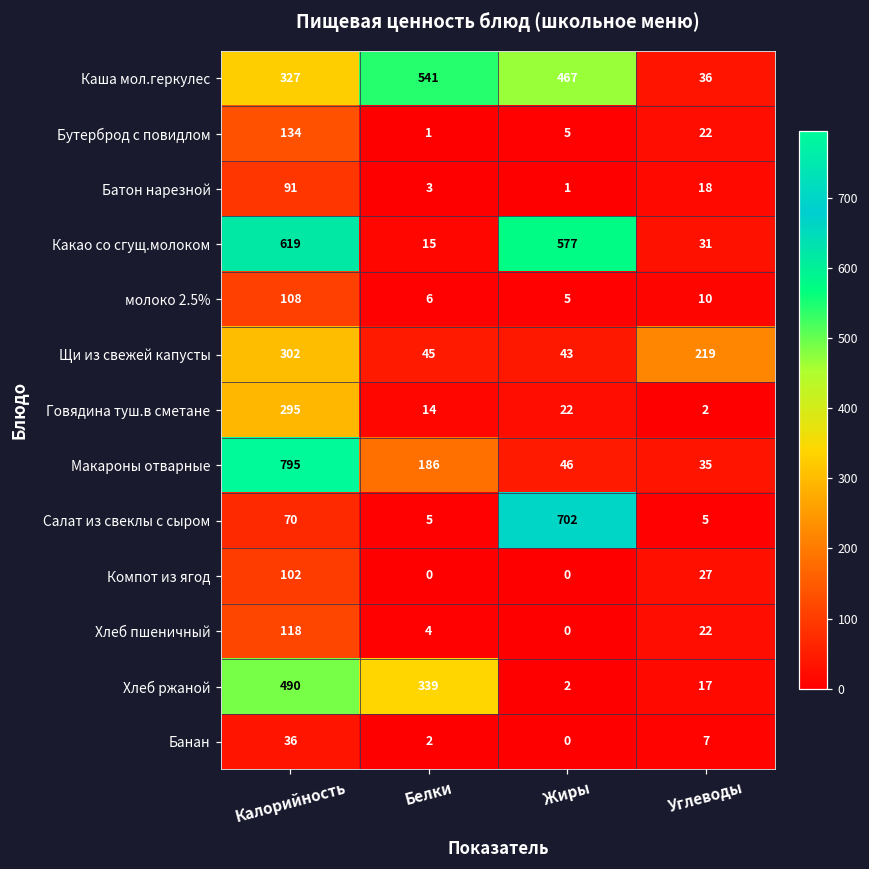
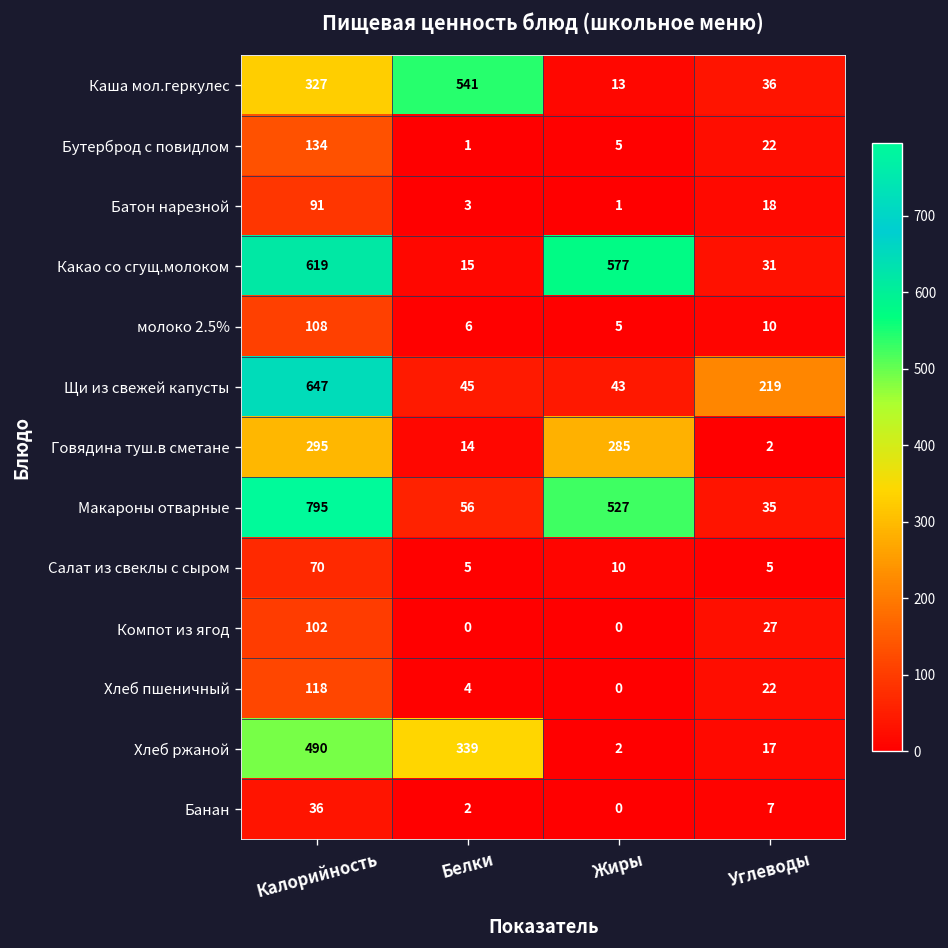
  {
    "Каша мол.геркулес": {
      "Калорийность": 327,
      "Белки": 541,
-     "Жиры": 467,
+     "Жиры": 13,
      "Углеводы": 36
    },
    "Бутерброд с повидлом": {
      "Калорийность": 134,
      "Белки": 1,
      "Жиры": 5,
      "Углеводы": 22
    },
    "Батон нарезной": {
      "Калорийность": 91,
      "Белки": 3,
      "Жиры": 1,
      "Углеводы": 18
    },
    "Какао со сгущ.молоком": {
      "Калорийность": 619,
      "Белки": 15,
      "Жиры": 577,
      "Углеводы": 31
    },
    "молоко 2.5%": {
      "Калорийность": 108,
      "Белки": 6,
      "Жиры": 5,
      "Углеводы": 10
    },
    "Щи из свежей капусты": {
-     "Калорийность": 302,
+     "Калорийность": 647,
      "Белки": 45,
      "Жиры": 43,
      "Углеводы": 219
    },
    "Говядина туш.в сметане": {
      "Калорийность": 295,
      "Белки": 14,
-     "Жиры": 22,
+     "Жиры": 285,
      "Углеводы": 2
    },
    "Макароны отварные": {
      "Калорийность": 795,
-     "Белки": 186,
-     "Жиры": 46,
+     "Белки": 56,
+     "Жиры": 527,
      "Углеводы": 35
    },
    "Салат из свеклы с сыром": {
      "Калорийность": 70,
      "Белки": 5,
-     "Жиры": 702,
+     "Жиры": 10,
      "Углеводы": 5
    },
    "Компот из ягод": {
      "Калорийность": 102,
      "Белки": 0,
      "Жиры": 0,
      "Углеводы": 27
    },
    "Хлеб пшеничный": {
      "Калорийность": 118,
      "Белки": 4,
      "Жиры": 0,
      "Углеводы": 22
    },
    "Хлеб ржаной": {
      "Калорийность": 490,
      "Белки": 339,
      "Жиры": 2,
      "Углеводы": 17
    },
    "Банан": {
      "Калорийность": 36,
      "Белки": 2,
      "Жиры": 0,
      "Углеводы": 7
    }
  }
